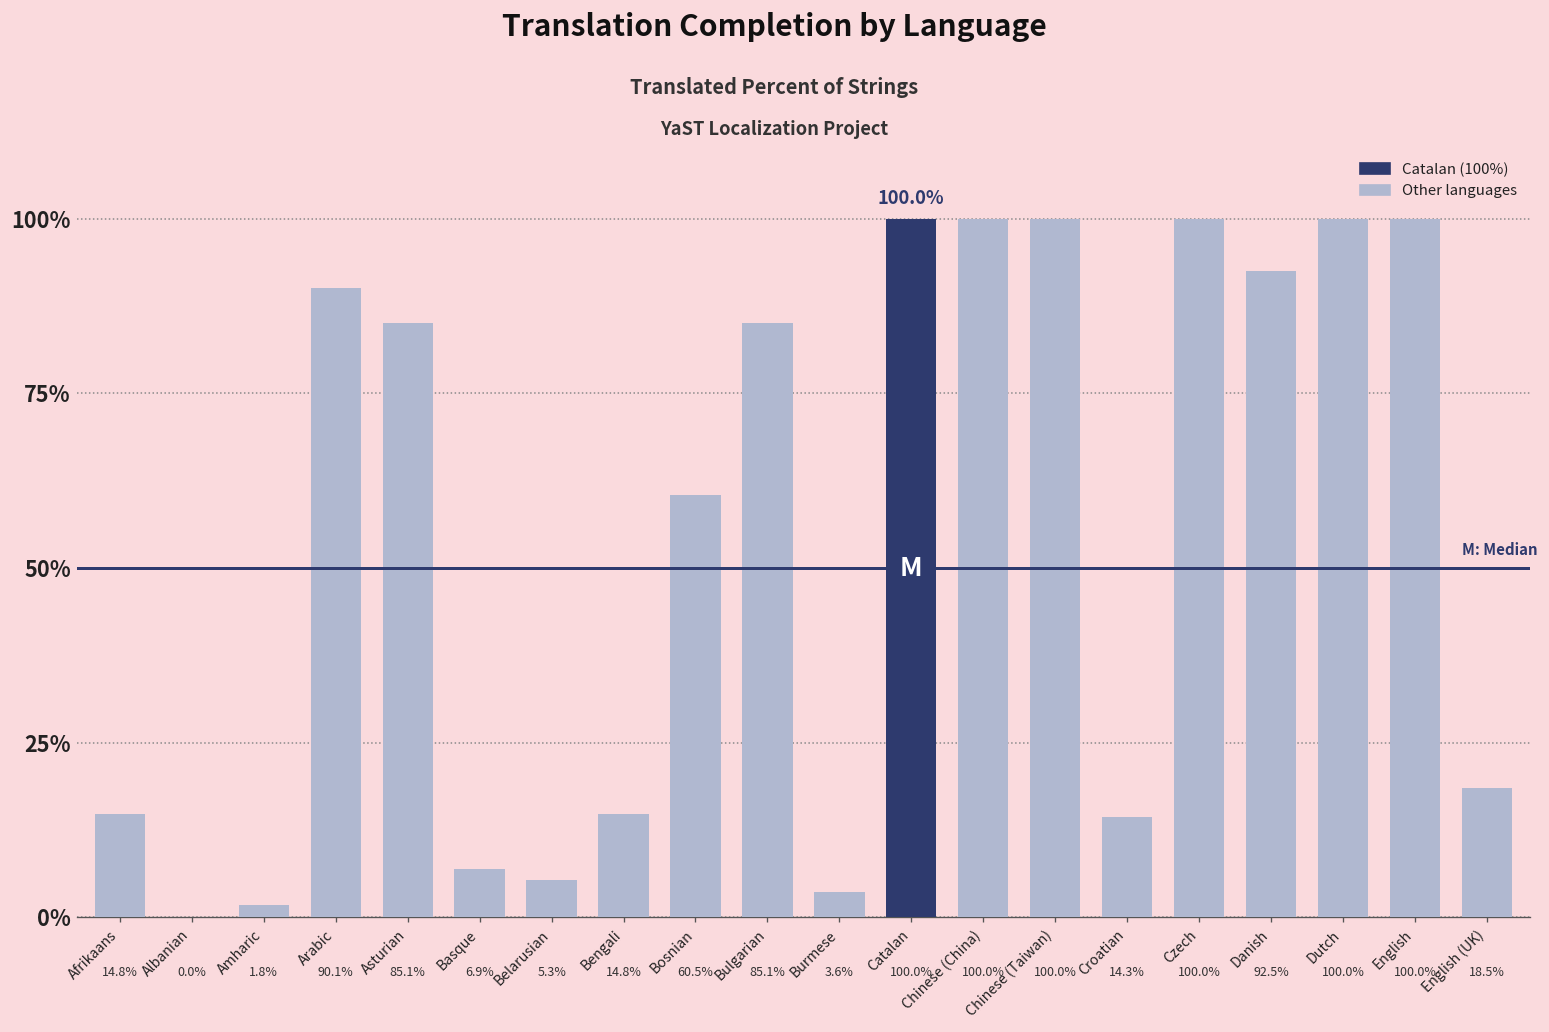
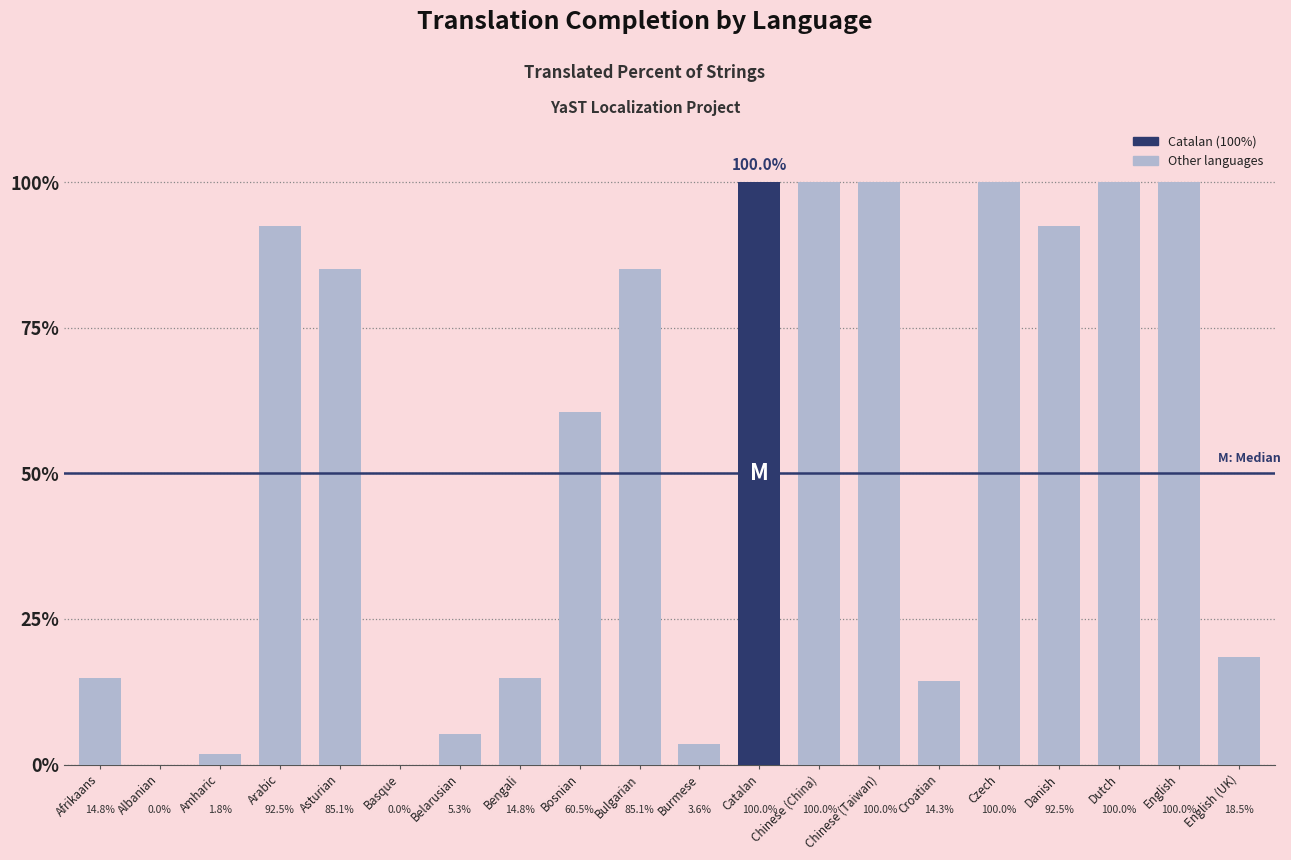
  {
-   "Arabic": "90.1%",
-   "Basque": "6.9%",
+   "Arabic": "92.5%",
+   "Basque": "0.0%",
    "Catalan": "100.0%"
  }
